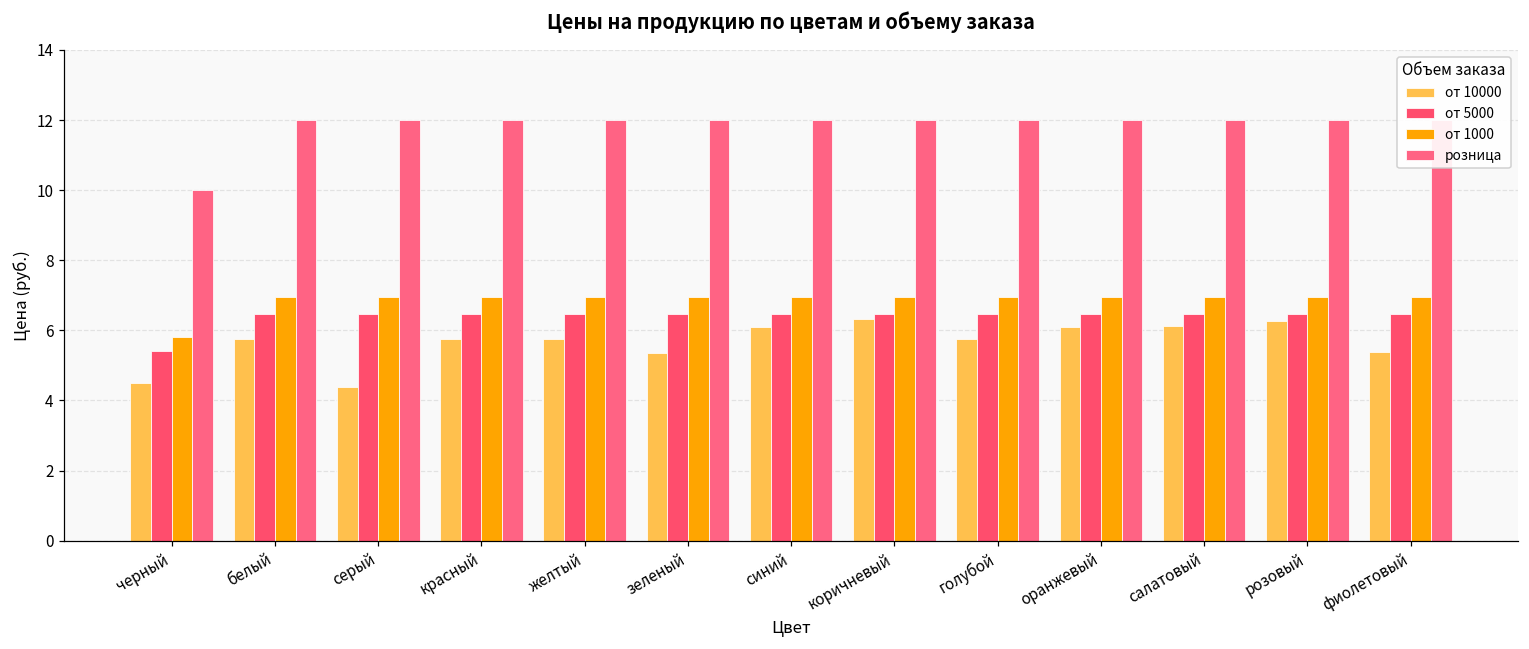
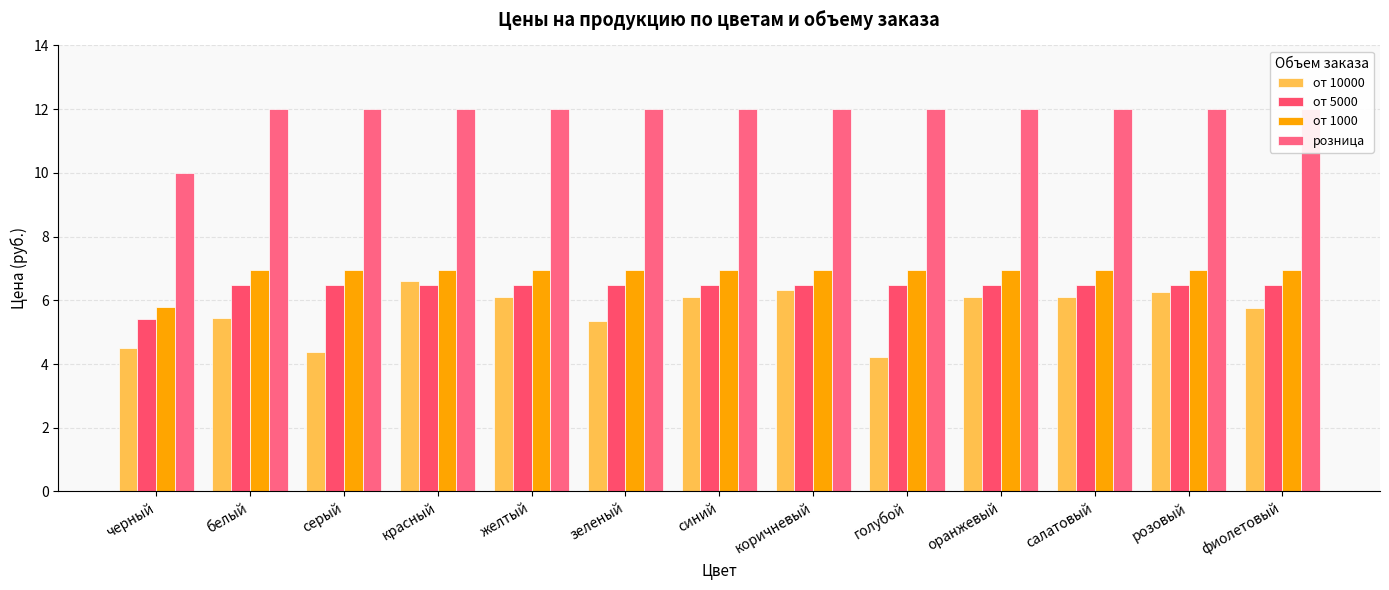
  {
    "от 10000": {
      "черный": 4.5,
-     "белый": 5.8,
+     "белый": 5.4,
      "серый": 4.4,
-     "красный": 5.8,
-     "желтый": 5.8,
+     "красный": 6.6,
+     "желтый": 6.1,
      "зеленый": 5.4,
      "синий": 6.1,
      "коричневый": 6.3,
-     "голубой": 5.8,
+     "голубой": 4.2,
      "оранжевый": 6.1,
      "салатовый": 6.1,
      "розовый": 6.3,
-     "фиолетовый": 5.4
+     "фиолетовый": 5.8
    },
    "от 1000": {
      "черный": 5.8,
      "белый": 7.0,
      "серый": 7.0,
      "красный": 7.0,
      "желтый": 7.0,
      "зеленый": 7.0,
      "синий": 7.0,
      "коричневый": 7.0,
      "голубой": 7.0,
      "оранжевый": 7.0,
      "салатовый": 7.0,
      "розовый": 7.0,
      "фиолетовый": 7.0
    }
  }
